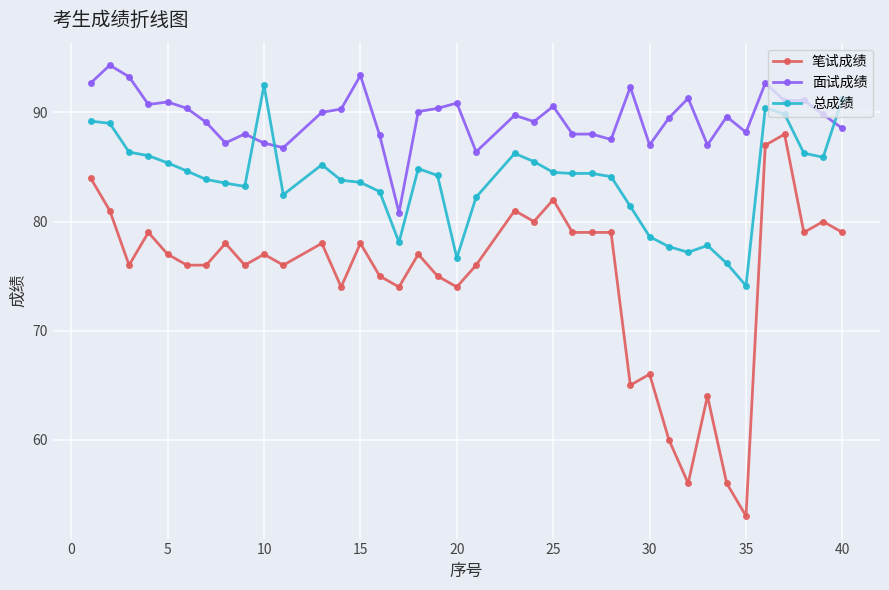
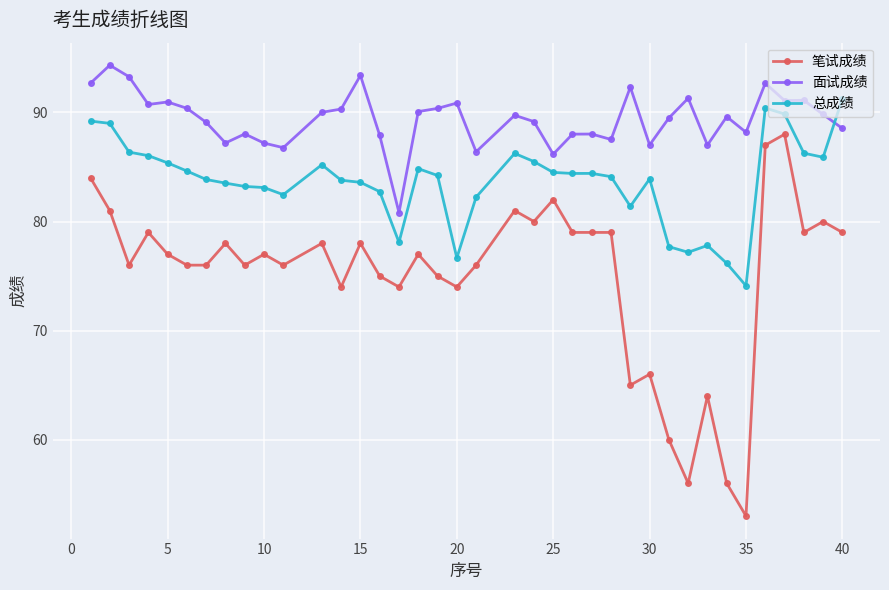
  {
    "笔试成绩": {
      "5": 77.0,
      "10": 77.0,
      "15": 78.0,
      "20": 74.0,
      "25": 82.0,
      "30": 66.0,
      "35": 53.0,
      "40": 79.0
    },
    "面试成绩": {
      "5": 91.0,
      "10": 87.2,
      "15": 93.4,
      "20": 90.9,
-     "25": 90.6,
+     "25": 86.2,
      "30": 87.0,
      "35": 88.2,
      "40": 88.5
    },
    "总成绩": {
      "5": 85.4,
-     "10": 92.5,
+     "10": 83.1,
      "15": 83.6,
      "20": 76.7,
      "25": 84.5,
-     "30": 78.6,
+     "30": 83.9,
      "35": 74.1
    }
  }
